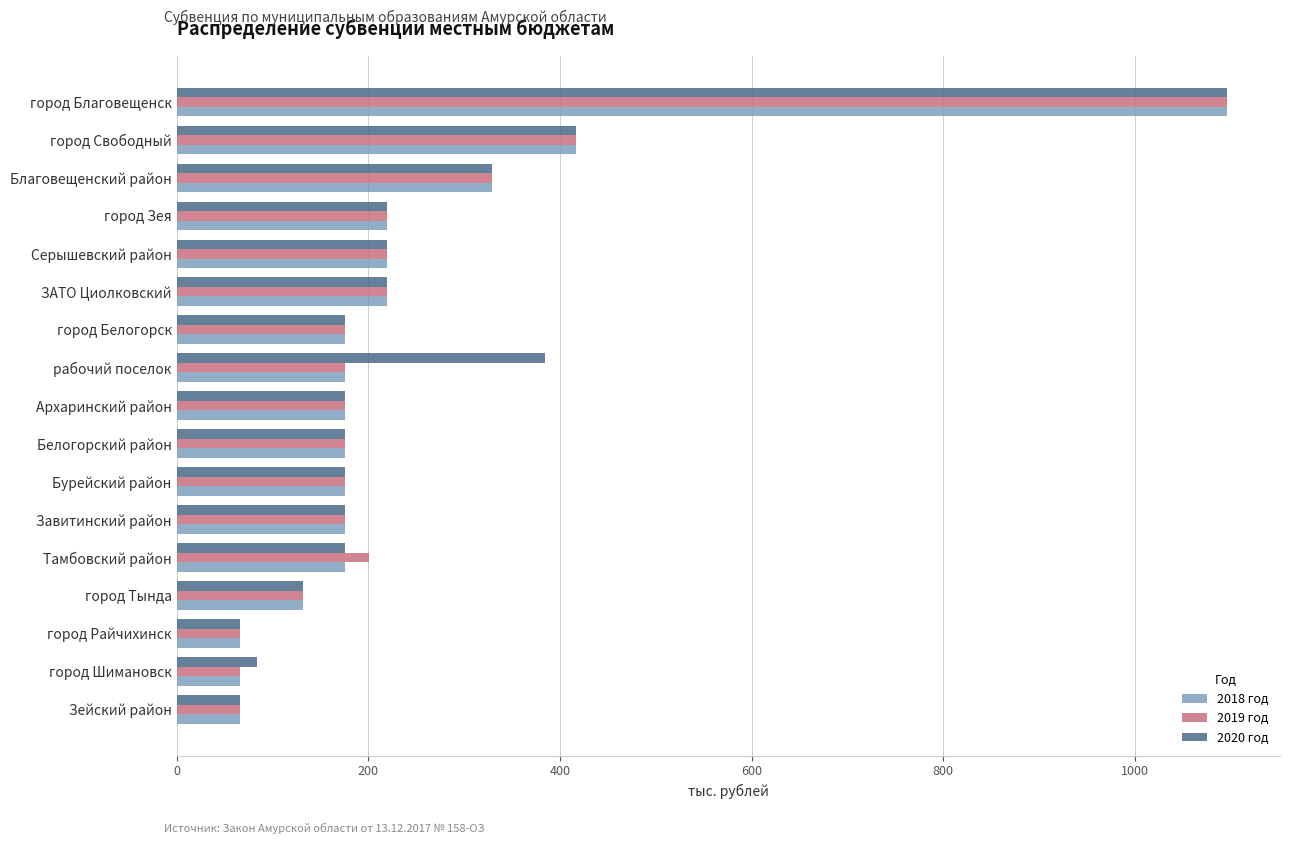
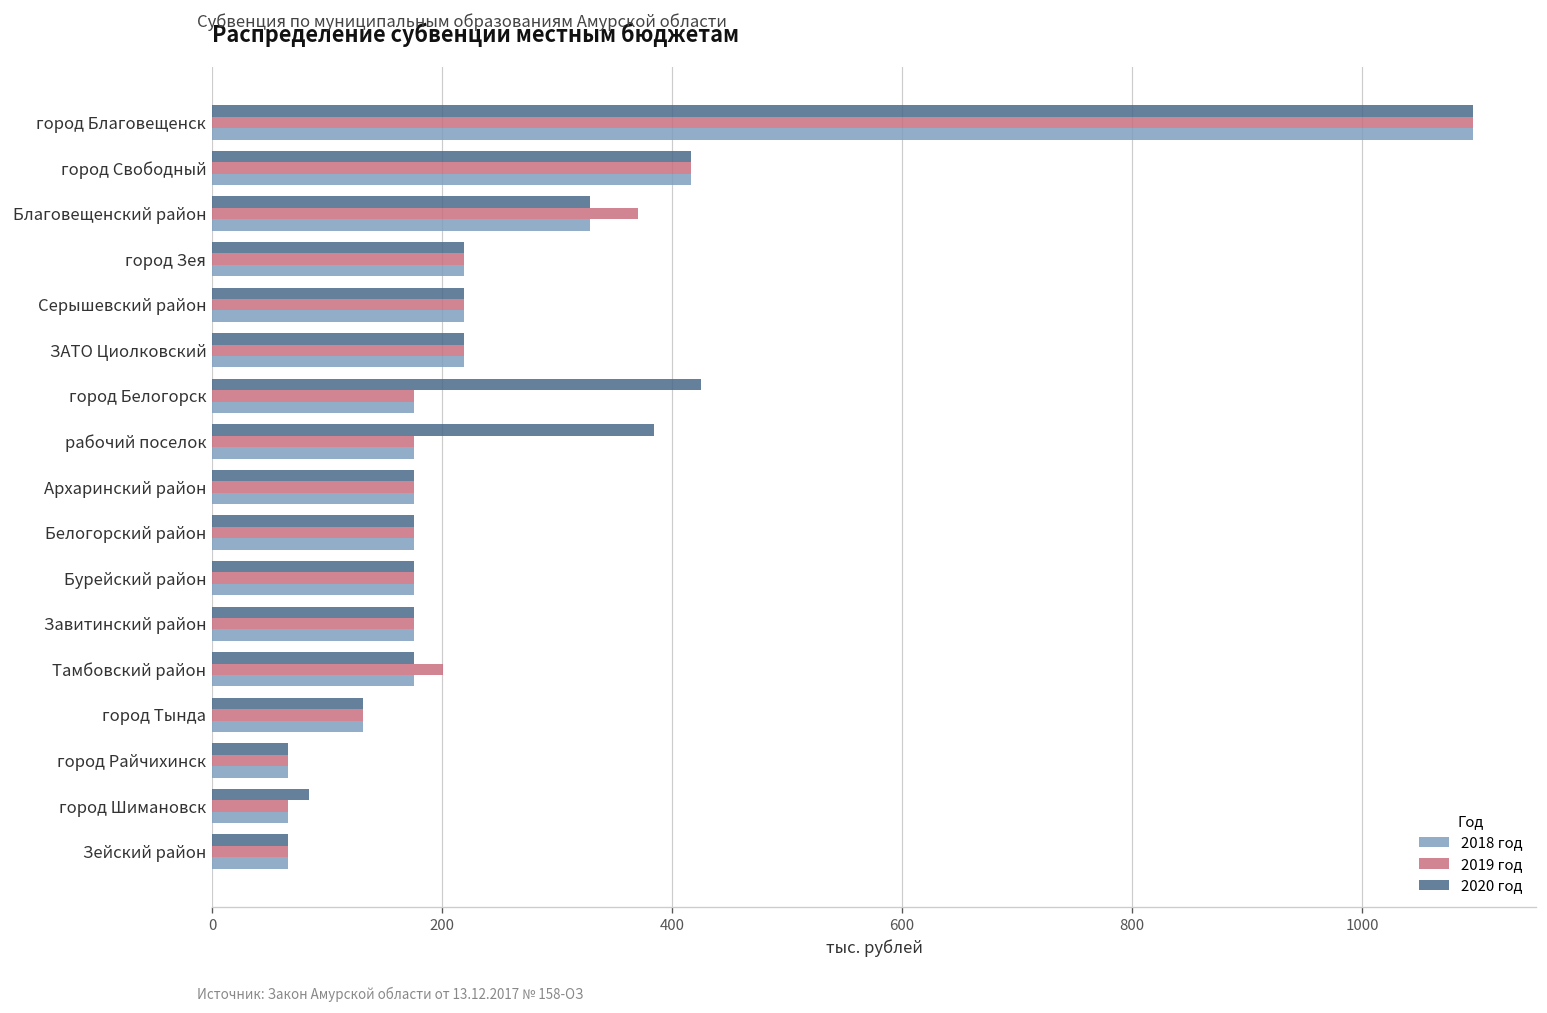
  {
    "2018 год": {
      "город Благовещенск": 1100,
      "город Свободный": 420,
      "Благовещенский район": 330,
      "город Зея": 220,
      "Серышевский район": 220,
      "ЗАТО Циолковский": 220,
      "город Белогорск": 180,
      "рабочий поселок": 180,
      "Архаринский район": 180,
      "Белогорский район": 180,
      "Бурейский район": 180,
      "Завитинский район": 180,
      "Тамбовский район": 180,
      "город Тында": 130,
      "город Райчихинск": 70,
      "город Шимановск": 70,
      "Зейский район": 70
    },
    "2019 год": {
      "город Благовещенск": 1100,
      "город Свободный": 420,
-     "Благовещенский район": 330,
+     "Благовещенский район": 370,
      "город Зея": 220,
      "Серышевский район": 220,
      "ЗАТО Циолковский": 220,
      "город Белогорск": 180,
      "рабочий поселок": 180,
      "Архаринский район": 180,
      "Белогорский район": 180,
      "Бурейский район": 180,
      "Завитинский район": 180,
      "Тамбовский район": 200,
      "город Тында": 130,
      "город Райчихинск": 70,
      "город Шимановск": 70,
      "Зейский район": 70
    },
    "2020 год": {
      "город Благовещенск": 1100,
      "город Свободный": 420,
      "Благовещенский район": 330,
      "город Зея": 220,
      "Серышевский район": 220,
      "ЗАТО Циолковский": 220,
-     "город Белогорск": 180,
+     "город Белогорск": 420,
      "рабочий поселок": 380,
      "Архаринский район": 180,
      "Белогорский район": 180,
      "Бурейский район": 180,
      "Завитинский район": 180,
      "Тамбовский район": 180,
      "город Тында": 130,
      "город Райчихинск": 70,
      "город Шимановск": 80,
      "Зейский район": 70
    }
  }
